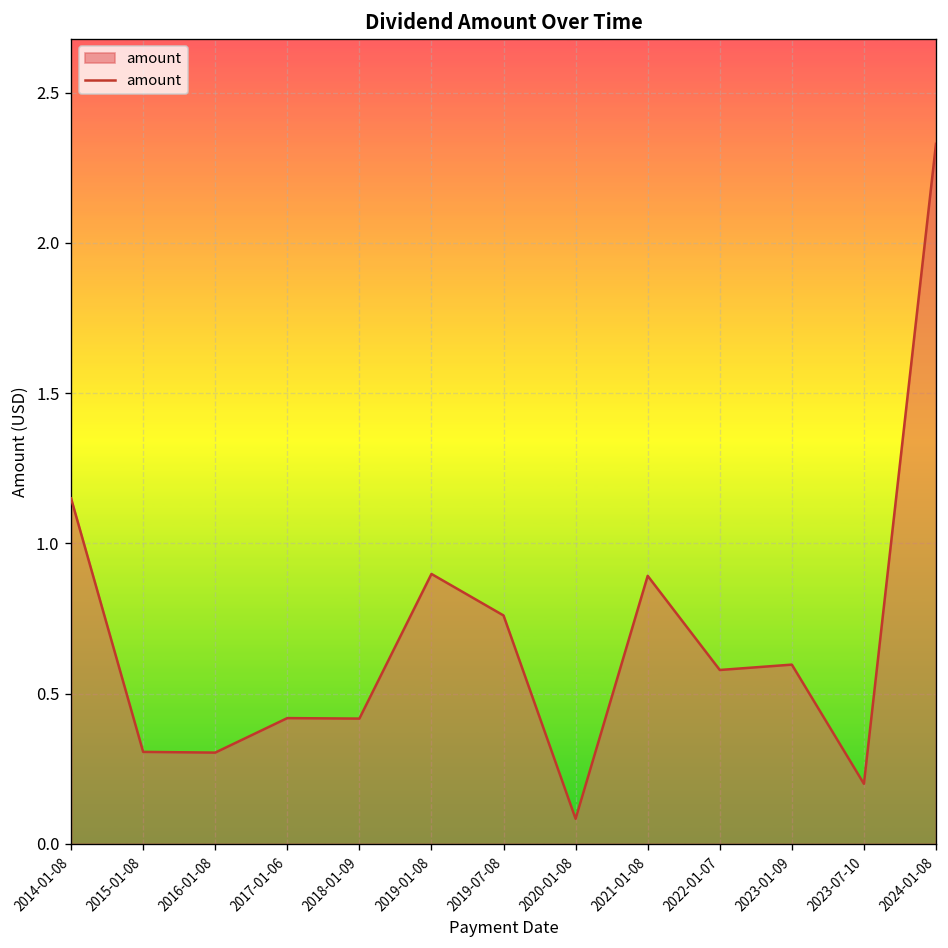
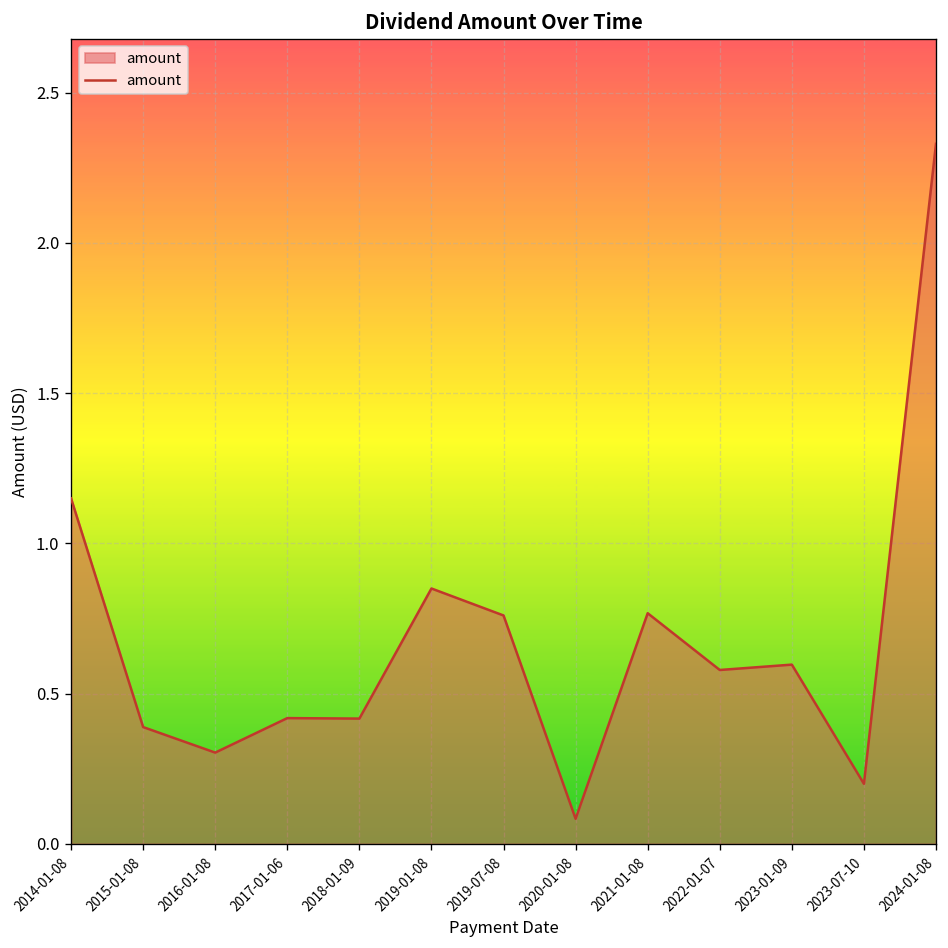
  {
    "2014-01-08": 1.15,
-   "2015-01-08": 0.31,
+   "2015-01-08": 0.39,
    "2016-01-08": 0.30,
    "2017-01-06": 0.42,
    "2018-01-09": 0.42,
-   "2019-01-08": 0.90,
+   "2019-01-08": 0.85,
    "2019-07-08": 0.76,
    "2020-01-08": 0.08,
-   "2021-01-08": 0.89,
+   "2021-01-08": 0.77,
    "2022-01-07": 0.58,
    "2023-01-09": 0.60,
    "2023-07-10": 0.20,
    "2024-01-08": 2.33
  }
